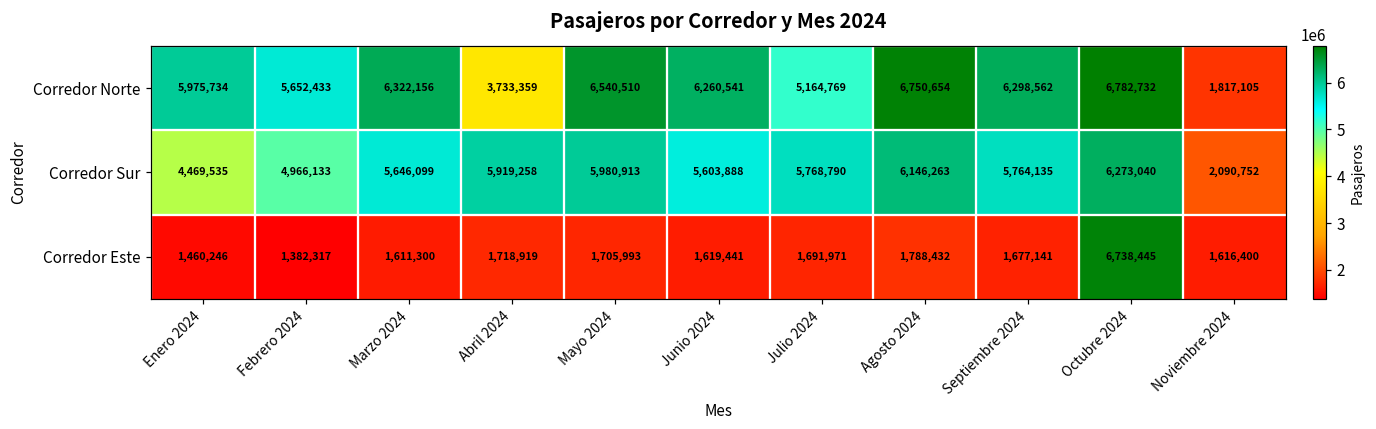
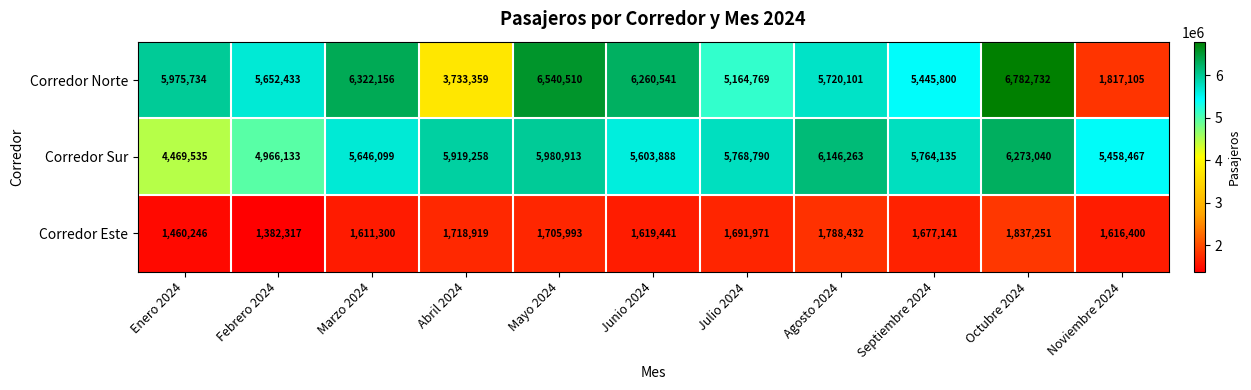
  {
    "Corredor Norte": {
      "Enero 2024": "5,975,734",
      "Febrero 2024": "5,652,433",
      "Marzo 2024": "6,322,156",
      "Abril 2024": "3,733,359",
      "Mayo 2024": "6,540,510",
      "Junio 2024": "6,260,541",
      "Julio 2024": "5,164,769",
-     "Agosto 2024": "6,750,654",
-     "Septiembre 2024": "6,298,562",
+     "Agosto 2024": "5,720,101",
+     "Septiembre 2024": "5,445,800",
      "Octubre 2024": "6,782,732",
      "Noviembre 2024": "1,817,105"
    },
    "Corredor Sur": {
      "Enero 2024": "4,469,535",
      "Febrero 2024": "4,966,133",
      "Marzo 2024": "5,646,099",
      "Abril 2024": "5,919,258",
      "Mayo 2024": "5,980,913",
      "Junio 2024": "5,603,888",
      "Julio 2024": "5,768,790",
      "Agosto 2024": "6,146,263",
      "Septiembre 2024": "5,764,135",
      "Octubre 2024": "6,273,040",
-     "Noviembre 2024": "2,090,752"
+     "Noviembre 2024": "5,458,467"
    },
    "Corredor Este": {
      "Enero 2024": "1,460,246",
      "Febrero 2024": "1,382,317",
      "Marzo 2024": "1,611,300",
      "Abril 2024": "1,718,919",
      "Mayo 2024": "1,705,993",
      "Junio 2024": "1,619,441",
      "Julio 2024": "1,691,971",
      "Agosto 2024": "1,788,432",
      "Septiembre 2024": "1,677,141",
-     "Octubre 2024": "6,738,445",
+     "Octubre 2024": "1,837,251",
      "Noviembre 2024": "1,616,400"
    }
  }
